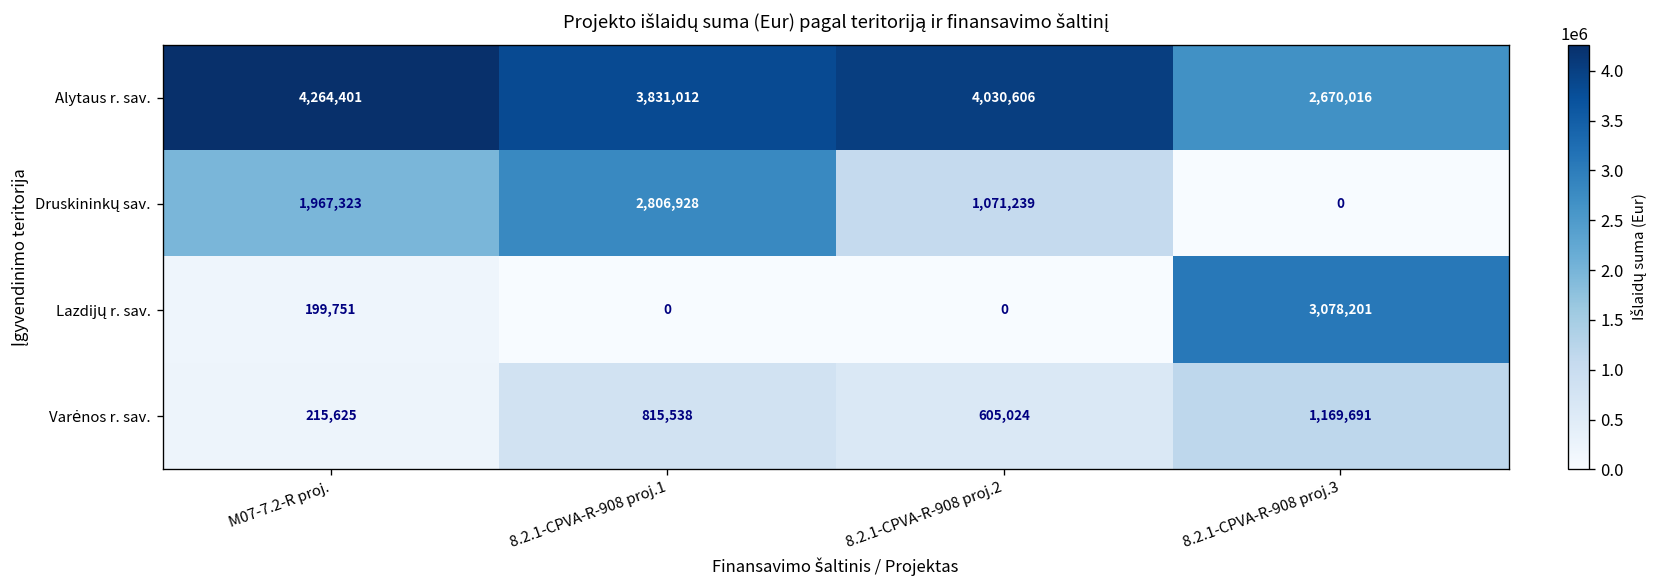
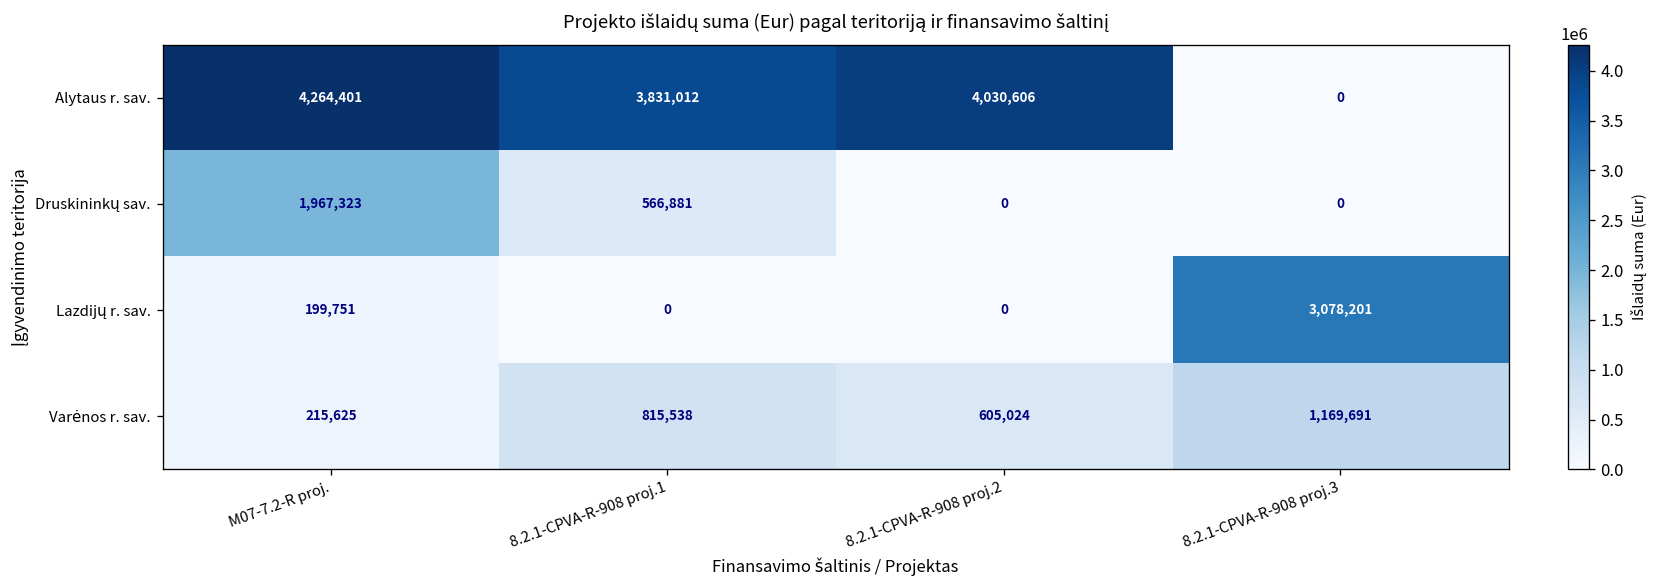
  {
    "Alytaus r. sav.": {
      "M07-7.2-R proj.": "4,264,401",
      "8.2.1-CPVA-R-908 proj.1": "3,831,012",
      "8.2.1-CPVA-R-908 proj.2": "4,030,606",
-     "8.2.1-CPVA-R-908 proj.3": "2,670,016"
+     "8.2.1-CPVA-R-908 proj.3": "0"
    },
    "Druskininkų sav.": {
      "M07-7.2-R proj.": "1,967,323",
-     "8.2.1-CPVA-R-908 proj.1": "2,806,928",
-     "8.2.1-CPVA-R-908 proj.2": "1,071,239",
+     "8.2.1-CPVA-R-908 proj.1": "566,881",
+     "8.2.1-CPVA-R-908 proj.2": "0",
      "8.2.1-CPVA-R-908 proj.3": "0"
    },
    "Lazdijų r. sav.": {
      "M07-7.2-R proj.": "199,751",
      "8.2.1-CPVA-R-908 proj.1": "0",
      "8.2.1-CPVA-R-908 proj.2": "0",
      "8.2.1-CPVA-R-908 proj.3": "3,078,201"
    },
    "Varėnos r. sav.": {
      "M07-7.2-R proj.": "215,625",
      "8.2.1-CPVA-R-908 proj.1": "815,538",
      "8.2.1-CPVA-R-908 proj.2": "605,024",
      "8.2.1-CPVA-R-908 proj.3": "1,169,691"
    }
  }
